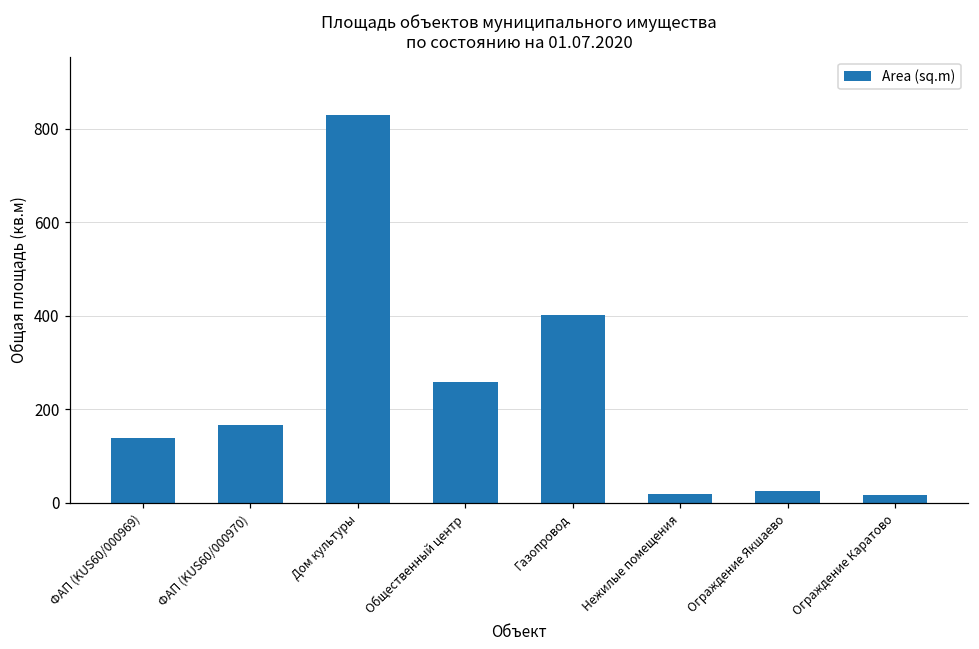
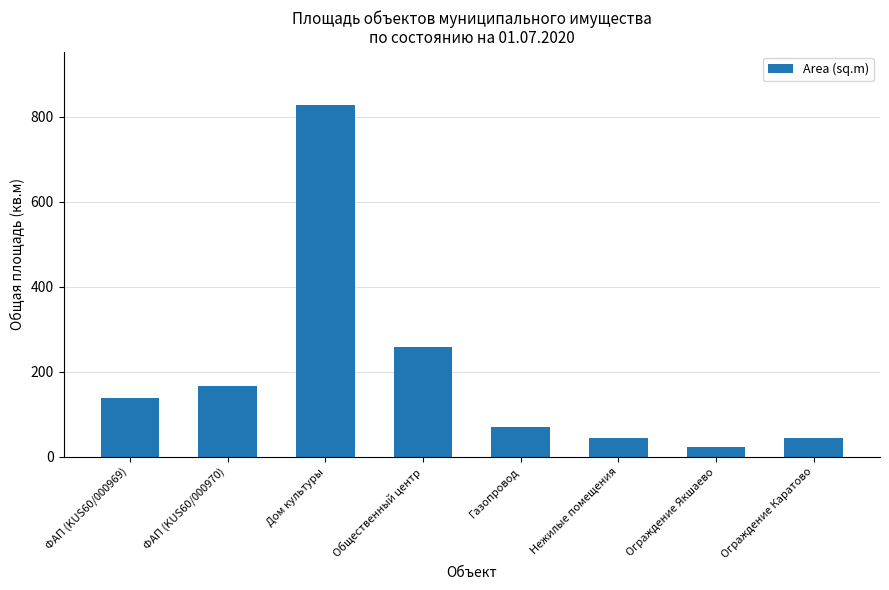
  {
    "ФАП (KUS60/000969)": 140,
    "ФАП (KUS60/000970)": 170,
    "Дом культуры": 830,
    "Общественный центр": 260,
-   "Газопровод": 400,
-   "Нежилые помещения": 20,
+   "Газопровод": 70,
+   "Нежилые помещения": 40,
    "Ограждение Якшаево": 20,
-   "Ограждение Каратово": 20
+   "Ограждение Каратово": 50
  }
